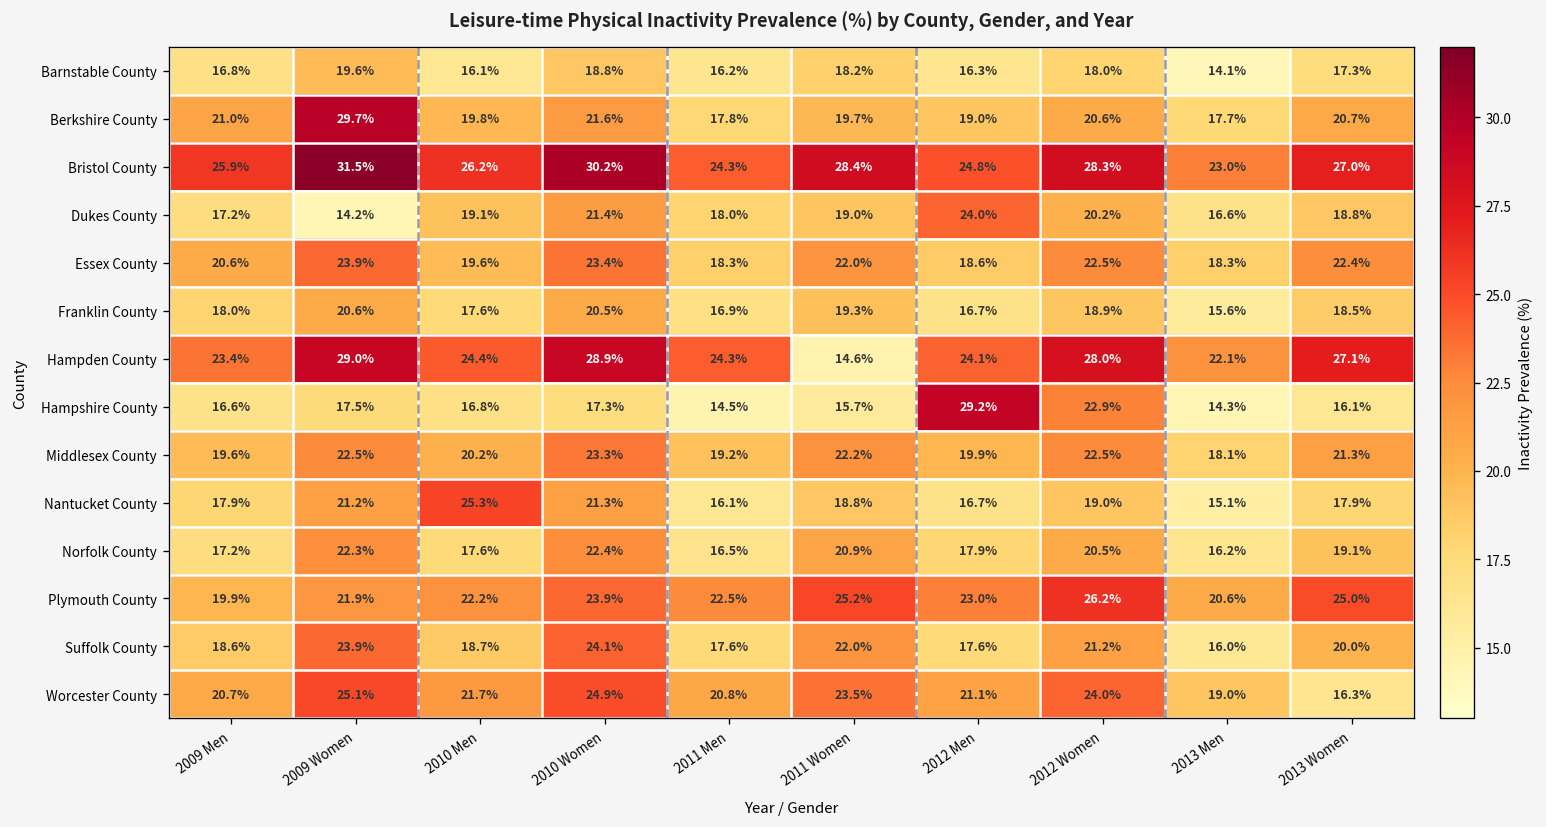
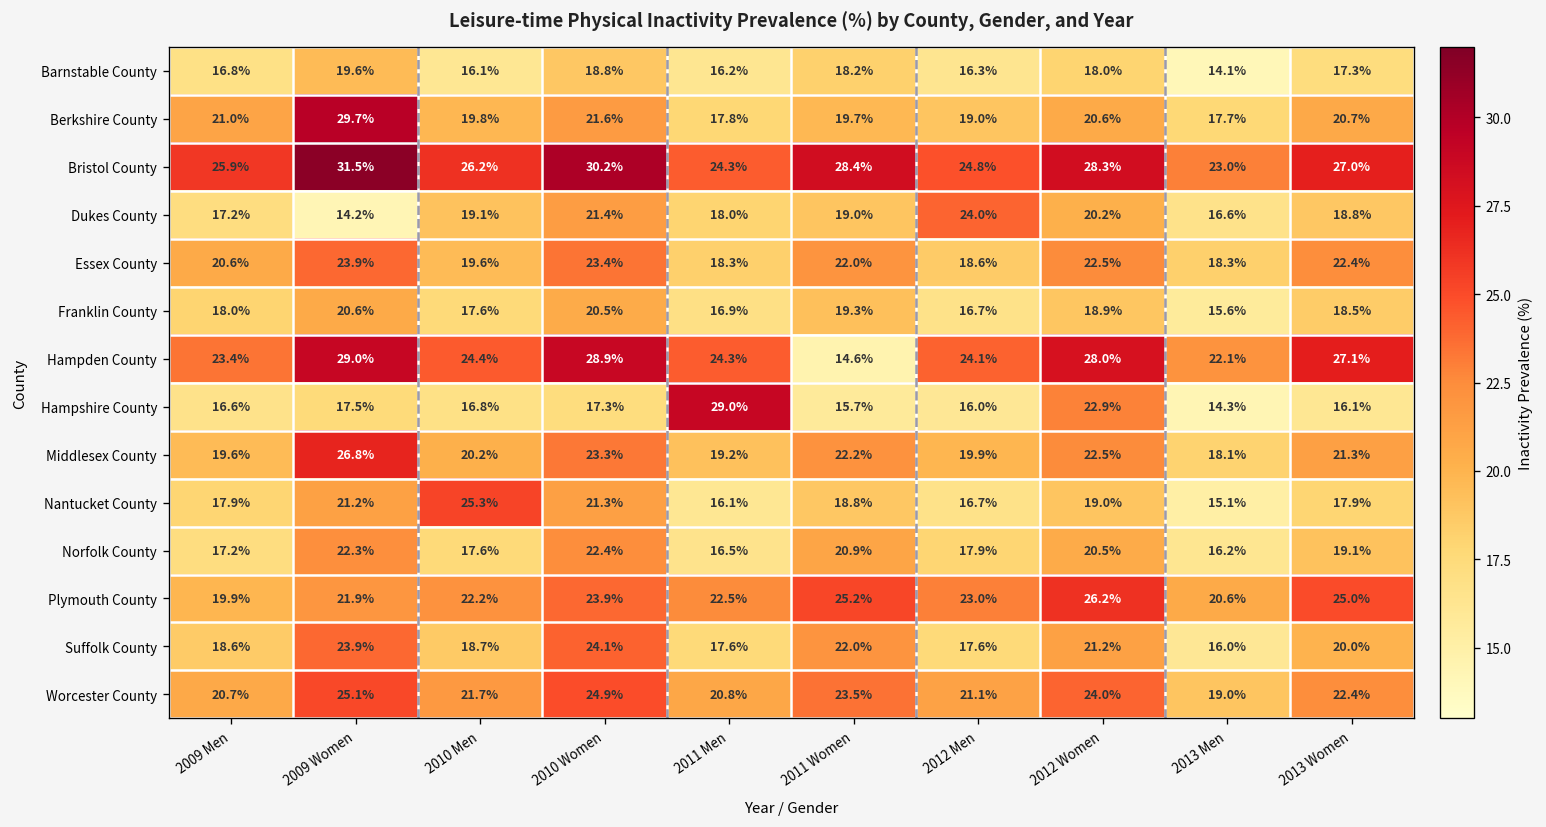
  {
    "Barnstable County": {
      "2009 Men": "16.8%",
      "2009 Women": "19.6%",
      "2010 Men": "16.1%",
      "2010 Women": "18.8%",
      "2011 Men": "16.2%",
      "2011 Women": "18.2%",
      "2012 Men": "16.3%",
      "2012 Women": "18.0%",
      "2013 Men": "14.1%",
      "2013 Women": "17.3%"
    },
    "Berkshire County": {
      "2009 Men": "21.0%",
      "2009 Women": "29.7%",
      "2010 Men": "19.8%",
      "2010 Women": "21.6%",
      "2011 Men": "17.8%",
      "2011 Women": "19.7%",
      "2012 Men": "19.0%",
      "2012 Women": "20.6%",
      "2013 Men": "17.7%",
      "2013 Women": "20.7%"
    },
    "Bristol County": {
      "2009 Men": "25.9%",
      "2009 Women": "31.5%",
      "2010 Men": "26.2%",
      "2010 Women": "30.2%",
      "2011 Men": "24.3%",
      "2011 Women": "28.4%",
      "2012 Men": "24.8%",
      "2012 Women": "28.3%",
      "2013 Men": "23.0%",
      "2013 Women": "27.0%"
    },
    "Dukes County": {
      "2009 Men": "17.2%",
      "2009 Women": "14.2%",
      "2010 Men": "19.1%",
      "2010 Women": "21.4%",
      "2011 Men": "18.0%",
      "2011 Women": "19.0%",
      "2012 Men": "24.0%",
      "2012 Women": "20.2%",
      "2013 Men": "16.6%",
      "2013 Women": "18.8%"
    },
    "Essex County": {
      "2009 Men": "20.6%",
      "2009 Women": "23.9%",
      "2010 Men": "19.6%",
      "2010 Women": "23.4%",
      "2011 Men": "18.3%",
      "2011 Women": "22.0%",
      "2012 Men": "18.6%",
      "2012 Women": "22.5%",
      "2013 Men": "18.3%",
      "2013 Women": "22.4%"
    },
    "Franklin County": {
      "2009 Men": "18.0%",
      "2009 Women": "20.6%",
      "2010 Men": "17.6%",
      "2010 Women": "20.5%",
      "2011 Men": "16.9%",
      "2011 Women": "19.3%",
      "2012 Men": "16.7%",
      "2012 Women": "18.9%",
      "2013 Men": "15.6%",
      "2013 Women": "18.5%"
    },
    "Hampden County": {
      "2009 Men": "23.4%",
      "2009 Women": "29.0%",
      "2010 Men": "24.4%",
      "2010 Women": "28.9%",
      "2011 Men": "24.3%",
      "2011 Women": "14.6%",
      "2012 Men": "24.1%",
      "2012 Women": "28.0%",
      "2013 Men": "22.1%",
      "2013 Women": "27.1%"
    },
    "Hampshire County": {
      "2009 Men": "16.6%",
      "2009 Women": "17.5%",
      "2010 Men": "16.8%",
      "2010 Women": "17.3%",
-     "2011 Men": "14.5%",
+     "2011 Men": "29.0%",
      "2011 Women": "15.7%",
-     "2012 Men": "29.2%",
+     "2012 Men": "16.0%",
      "2012 Women": "22.9%",
      "2013 Men": "14.3%",
      "2013 Women": "16.1%"
    },
    "Middlesex County": {
      "2009 Men": "19.6%",
-     "2009 Women": "22.5%",
+     "2009 Women": "26.8%",
      "2010 Men": "20.2%",
      "2010 Women": "23.3%",
      "2011 Men": "19.2%",
      "2011 Women": "22.2%",
      "2012 Men": "19.9%",
      "2012 Women": "22.5%",
      "2013 Men": "18.1%",
      "2013 Women": "21.3%"
    },
    "Nantucket County": {
      "2009 Men": "17.9%",
      "2009 Women": "21.2%",
      "2010 Men": "25.3%",
      "2010 Women": "21.3%",
      "2011 Men": "16.1%",
      "2011 Women": "18.8%",
      "2012 Men": "16.7%",
      "2012 Women": "19.0%",
      "2013 Men": "15.1%",
      "2013 Women": "17.9%"
    },
    "Norfolk County": {
      "2009 Men": "17.2%",
      "2009 Women": "22.3%",
      "2010 Men": "17.6%",
      "2010 Women": "22.4%",
      "2011 Men": "16.5%",
      "2011 Women": "20.9%",
      "2012 Men": "17.9%",
      "2012 Women": "20.5%",
      "2013 Men": "16.2%",
      "2013 Women": "19.1%"
    },
    "Plymouth County": {
      "2009 Men": "19.9%",
      "2009 Women": "21.9%",
      "2010 Men": "22.2%",
      "2010 Women": "23.9%",
      "2011 Men": "22.5%",
      "2011 Women": "25.2%",
      "2012 Men": "23.0%",
      "2012 Women": "26.2%",
      "2013 Men": "20.6%",
      "2013 Women": "25.0%"
    },
    "Suffolk County": {
      "2009 Men": "18.6%",
      "2009 Women": "23.9%",
      "2010 Men": "18.7%",
      "2010 Women": "24.1%",
      "2011 Men": "17.6%",
      "2011 Women": "22.0%",
      "2012 Men": "17.6%",
      "2012 Women": "21.2%",
      "2013 Men": "16.0%",
      "2013 Women": "20.0%"
    },
    "Worcester County": {
      "2009 Men": "20.7%",
      "2009 Women": "25.1%",
      "2010 Men": "21.7%",
      "2010 Women": "24.9%",
      "2011 Men": "20.8%",
      "2011 Women": "23.5%",
      "2012 Men": "21.1%",
      "2012 Women": "24.0%",
      "2013 Men": "19.0%",
-     "2013 Women": "16.3%"
+     "2013 Women": "22.4%"
    }
  }
